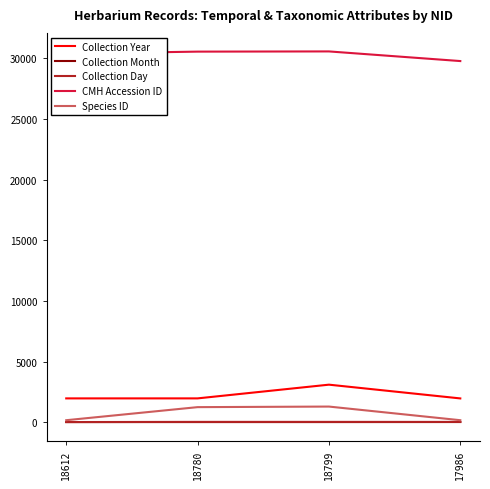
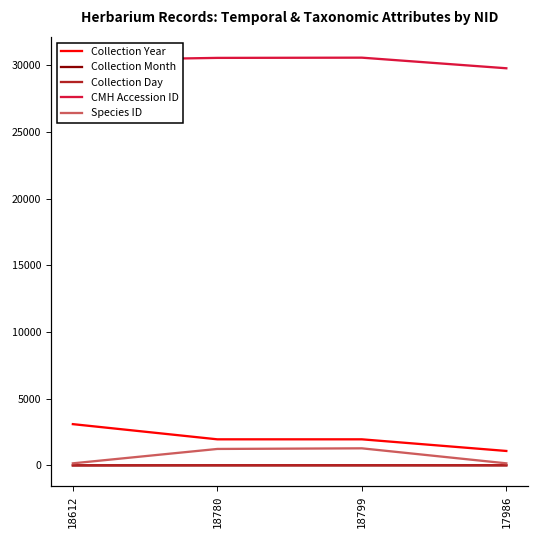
  {
    "Collection Year": {
-     "18612": 2000,
+     "18612": 3100,
      "18780": 2000,
-     "18799": 3100,
-     "17986": 2000
+     "18799": 2000,
+     "17986": 1100
    },
    "Species ID": {
      "18780": 1200,
      "18799": 1300
    }
  }
